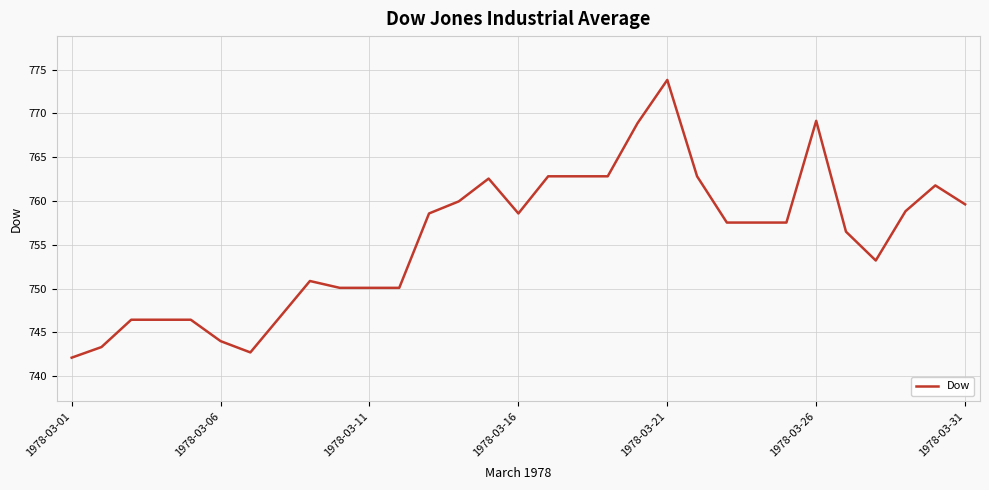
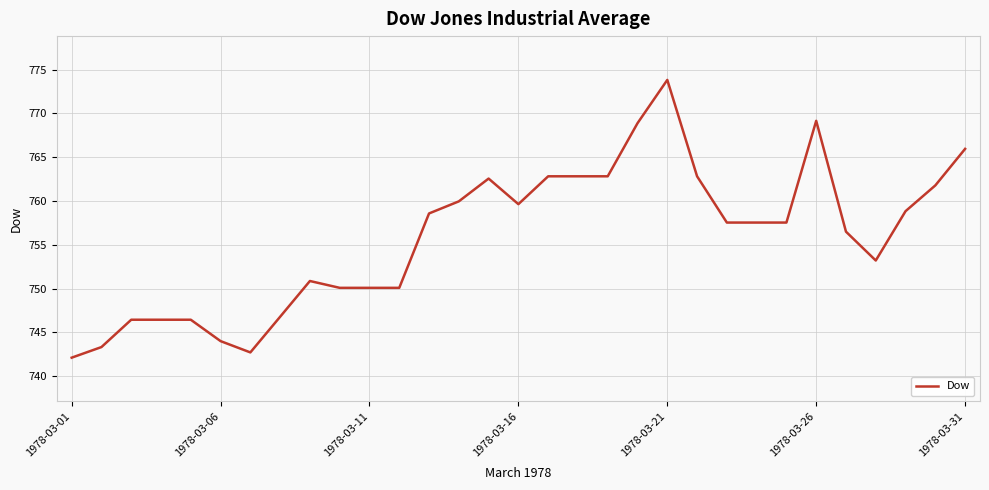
  {
    "1978-03-01": 742,
    "1978-03-06": 744,
    "1978-03-11": 750,
-   "1978-03-16": 759,
+   "1978-03-16": 760,
    "1978-03-21": 774,
    "1978-03-26": 769,
-   "1978-03-31": 760
+   "1978-03-31": 766
  }
